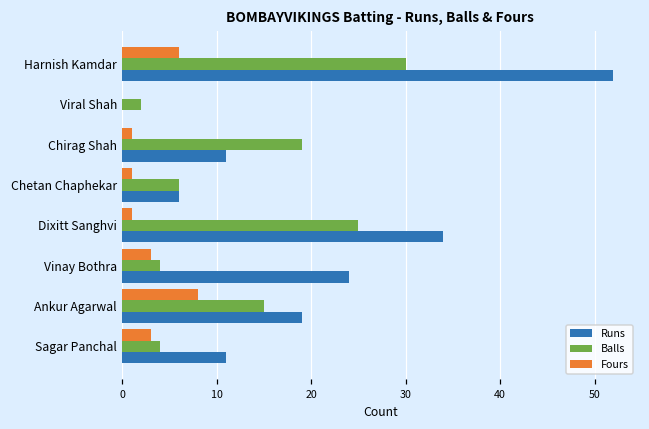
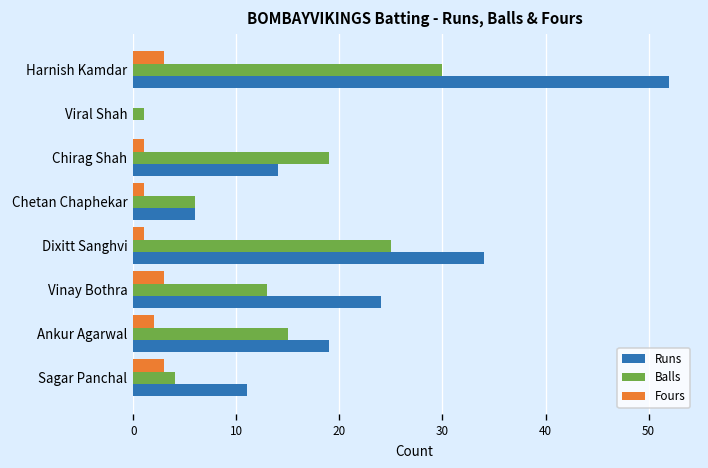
  {
    "Runs": {
      "Harnish Kamdar": 52,
      "Viral Shah": 0,
-     "Chirag Shah": 11,
+     "Chirag Shah": 14,
      "Chetan Chaphekar": 6,
      "Dixitt Sanghvi": 34,
      "Vinay Bothra": 24,
      "Ankur Agarwal": 19,
      "Sagar Panchal": 11
    },
    "Balls": {
      "Harnish Kamdar": 30,
-     "Viral Shah": 2,
+     "Viral Shah": 1,
      "Chirag Shah": 19,
      "Chetan Chaphekar": 6,
      "Dixitt Sanghvi": 25,
-     "Vinay Bothra": 4,
+     "Vinay Bothra": 13,
      "Ankur Agarwal": 15,
      "Sagar Panchal": 4
    },
    "Fours": {
-     "Harnish Kamdar": 6,
+     "Harnish Kamdar": 3,
      "Viral Shah": 0,
      "Chirag Shah": 1,
      "Chetan Chaphekar": 1,
      "Dixitt Sanghvi": 1,
      "Vinay Bothra": 3,
-     "Ankur Agarwal": 8,
+     "Ankur Agarwal": 2,
      "Sagar Panchal": 3
    }
  }
